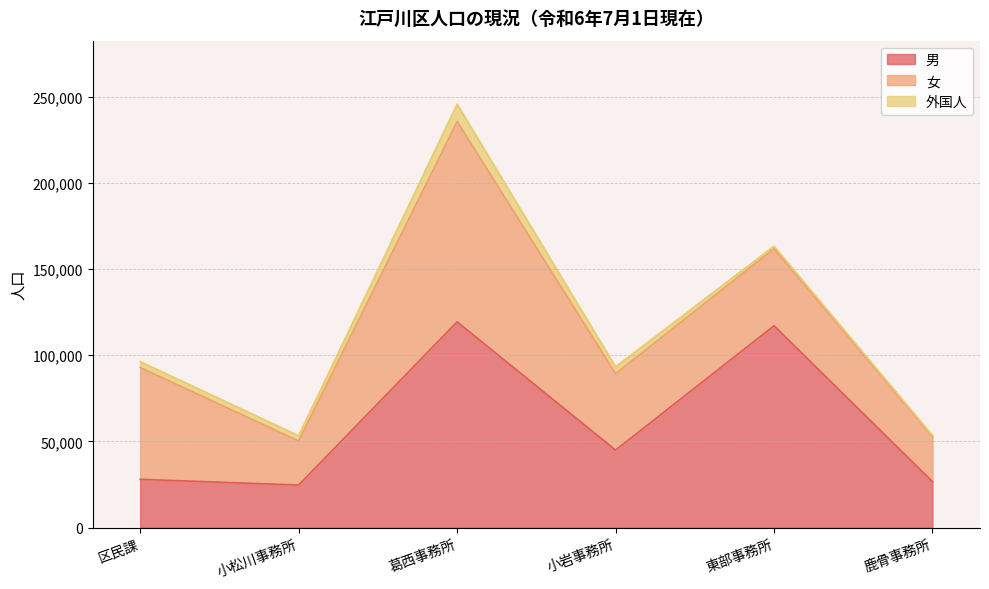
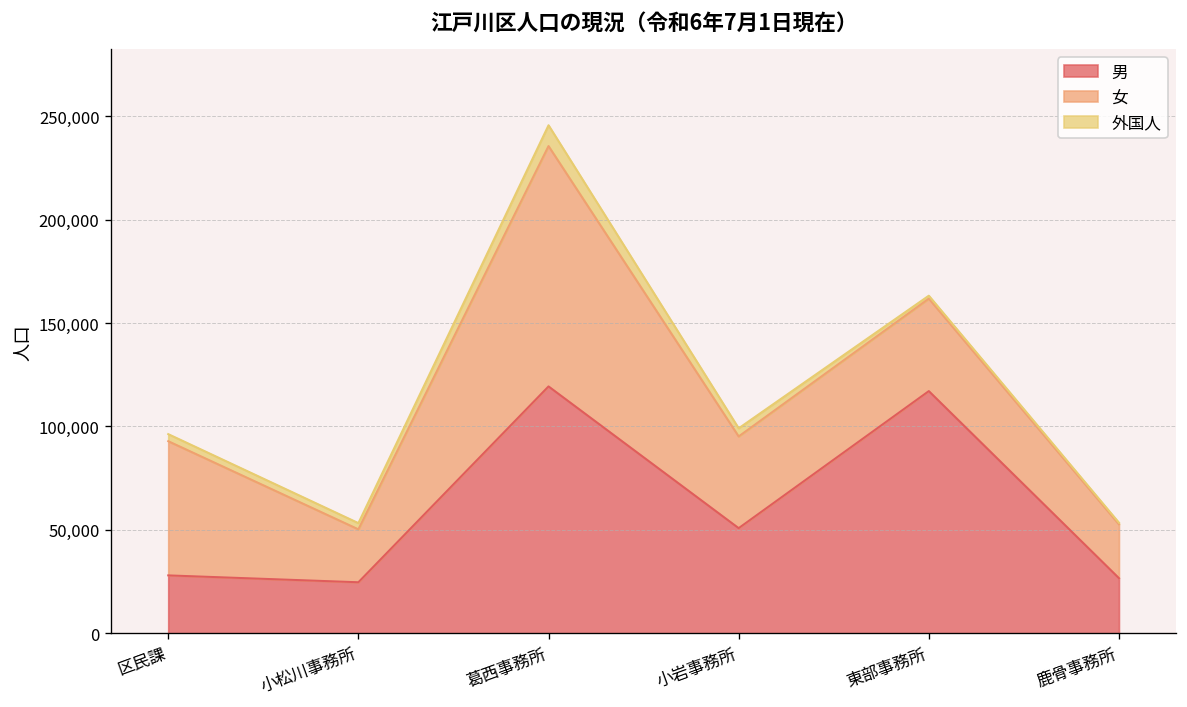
  {
    "男": {
      "区民課": "28,000",
      "小松川事務所": "25,000",
      "葛西事務所": "119,000",
-     "小岩事務所": "45,000",
+     "小岩事務所": "51,000",
      "東部事務所": "117,000",
      "鹿骨事務所": "27,000"
    }
  }
